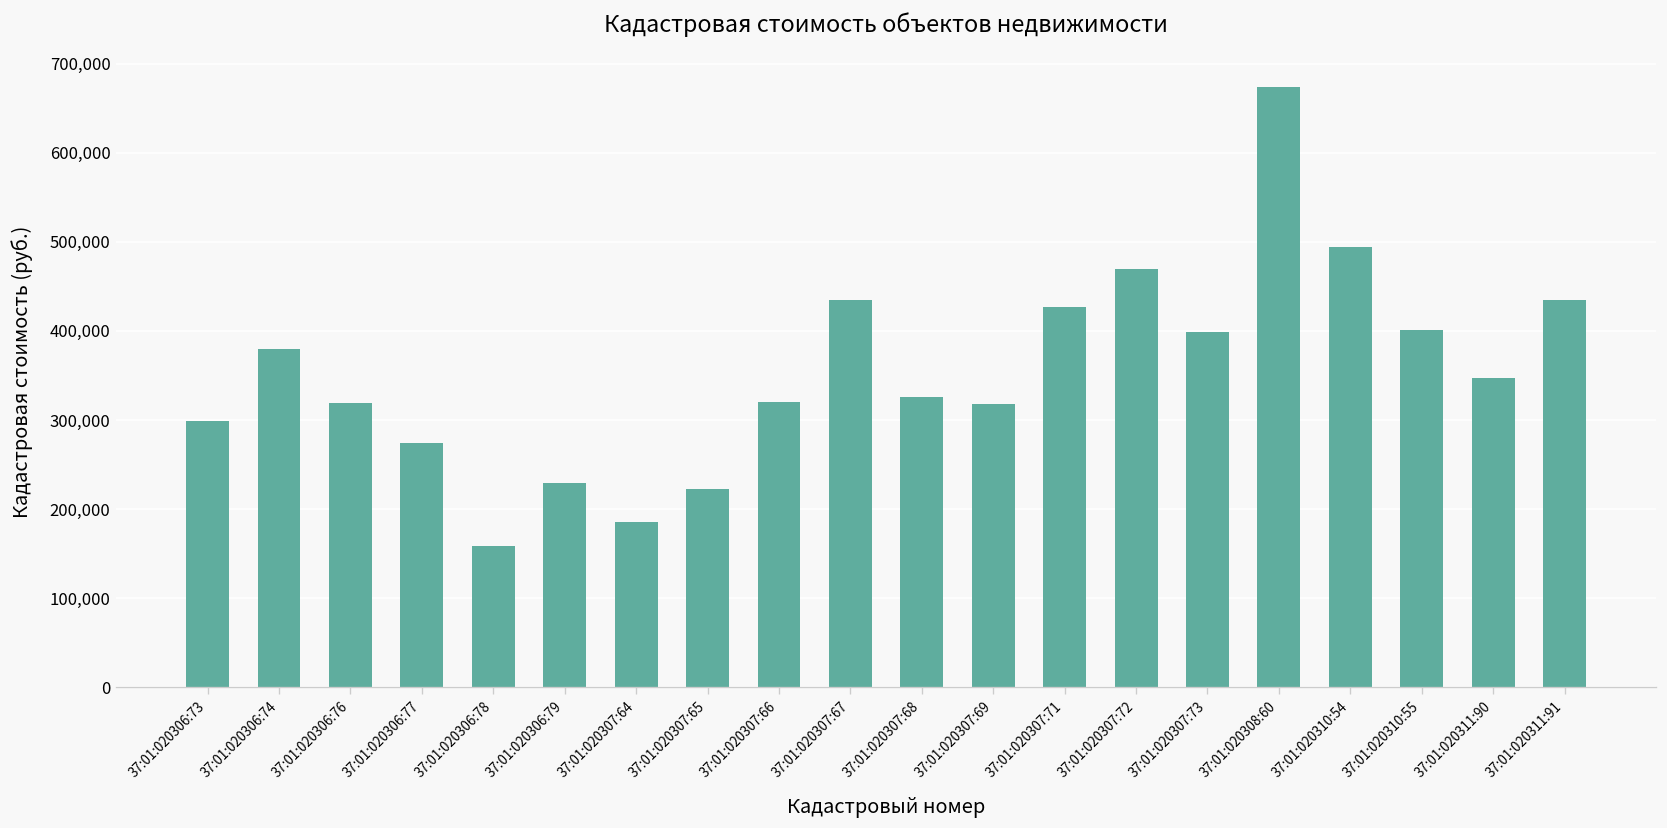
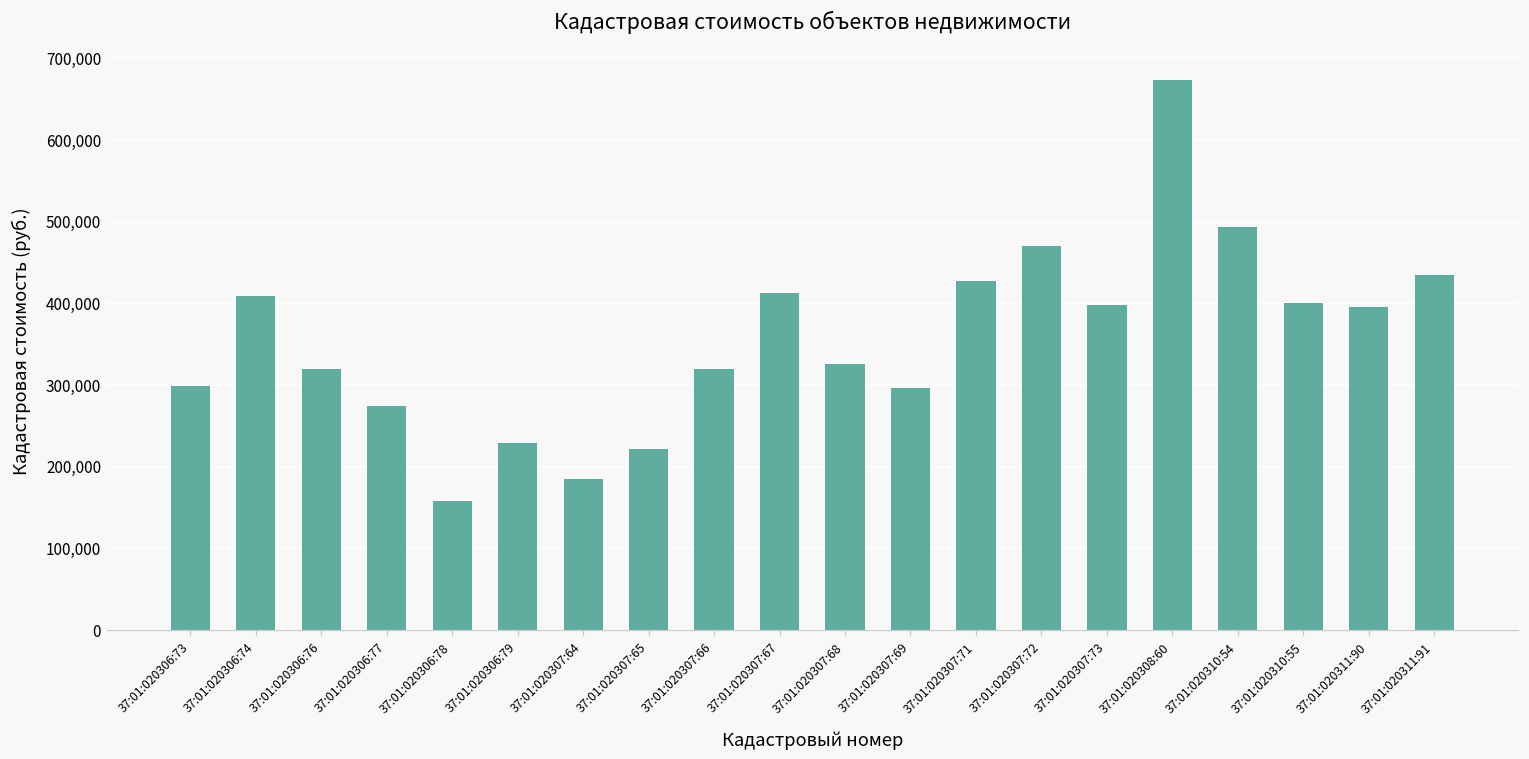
  {
    "37:01:020306:73": "300,000",
-   "37:01:020306:74": "380,000",
+   "37:01:020306:74": "410,000",
    "37:01:020306:76": "320,000",
    "37:01:020306:77": "270,000",
    "37:01:020306:78": "160,000",
    "37:01:020306:79": "230,000",
    "37:01:020307:64": "190,000",
    "37:01:020307:65": "220,000",
    "37:01:020307:66": "320,000",
-   "37:01:020307:67": "430,000",
+   "37:01:020307:67": "410,000",
    "37:01:020307:68": "330,000",
-   "37:01:020307:69": "320,000",
+   "37:01:020307:69": "300,000",
    "37:01:020307:71": "430,000",
    "37:01:020307:72": "470,000",
    "37:01:020307:73": "400,000",
    "37:01:020308:60": "670,000",
    "37:01:020310:54": "490,000",
    "37:01:020310:55": "400,000",
-   "37:01:020311:90": "350,000",
+   "37:01:020311:90": "400,000",
    "37:01:020311:91": "430,000"
  }
